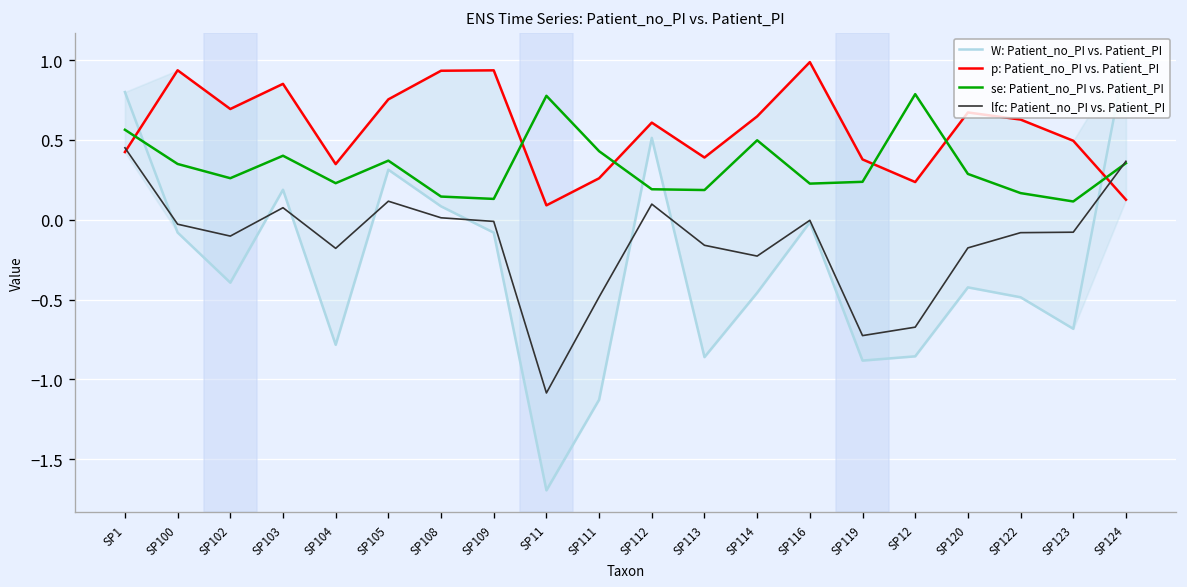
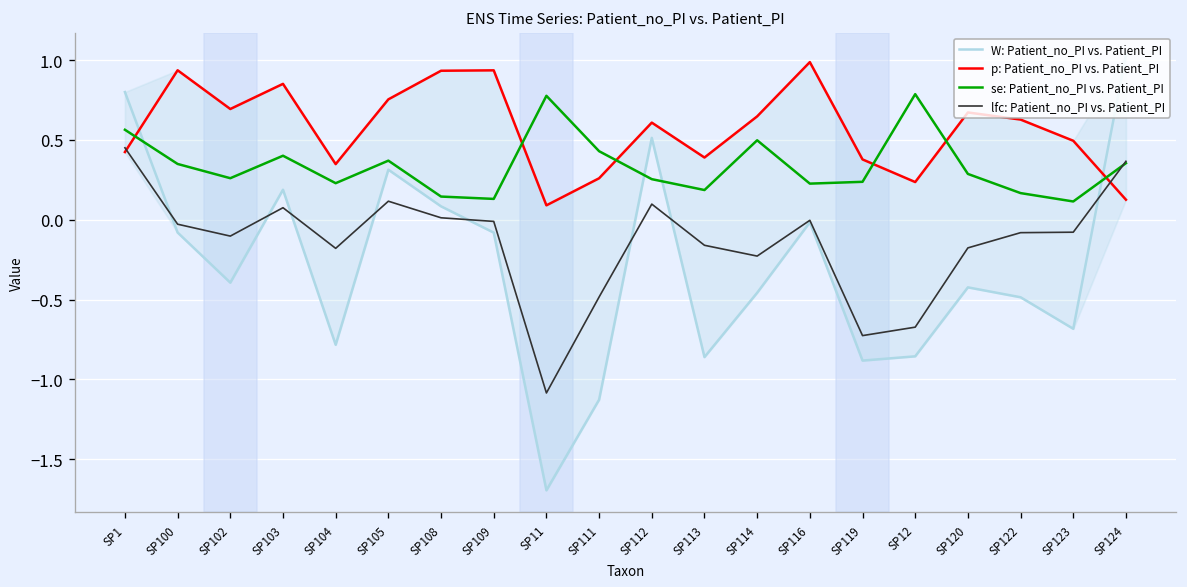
  {
    "p: Patient_no_PI vs. Patient_PI": {
      "SP1": 0.42,
      "SP124": 0.13
    },
    "se: Patient_no_PI vs. Patient_PI": {
      "SP1": 0.56,
      "SP100": 0.35,
      "SP102": 0.26,
      "SP103": 0.40,
      "SP104": 0.23,
      "SP105": 0.37,
      "SP108": 0.15,
      "SP109": 0.13,
      "SP11": 0.78,
      "SP111": 0.43,
-     "SP112": 0.19,
+     "SP112": 0.25,
      "SP113": 0.19,
      "SP114": 0.50,
      "SP116": 0.23,
      "SP119": 0.24,
      "SP12": 0.79,
      "SP120": 0.29,
      "SP122": 0.17,
      "SP123": 0.11
    },
    "lfc: Patient_no_PI vs. Patient_PI": {
      "SP1": 0.45,
      "SP100": -0.03,
      "SP102": -0.10,
      "SP103": 0.08,
      "SP104": -0.18,
      "SP105": 0.12,
      "SP108": 0.01,
      "SP109": -0.01,
      "SP11": -1.09,
      "SP111": -0.48,
      "SP112": 0.10,
      "SP113": -0.16,
      "SP114": -0.23,
      "SP119": -0.73,
      "SP12": -0.67,
      "SP120": -0.18,
      "SP122": -0.08,
      "SP123": -0.08
    }
  }
